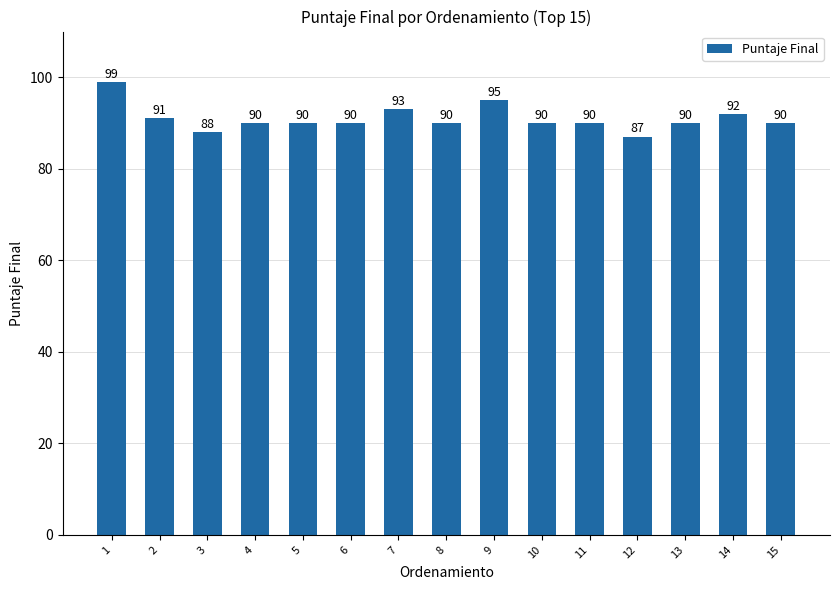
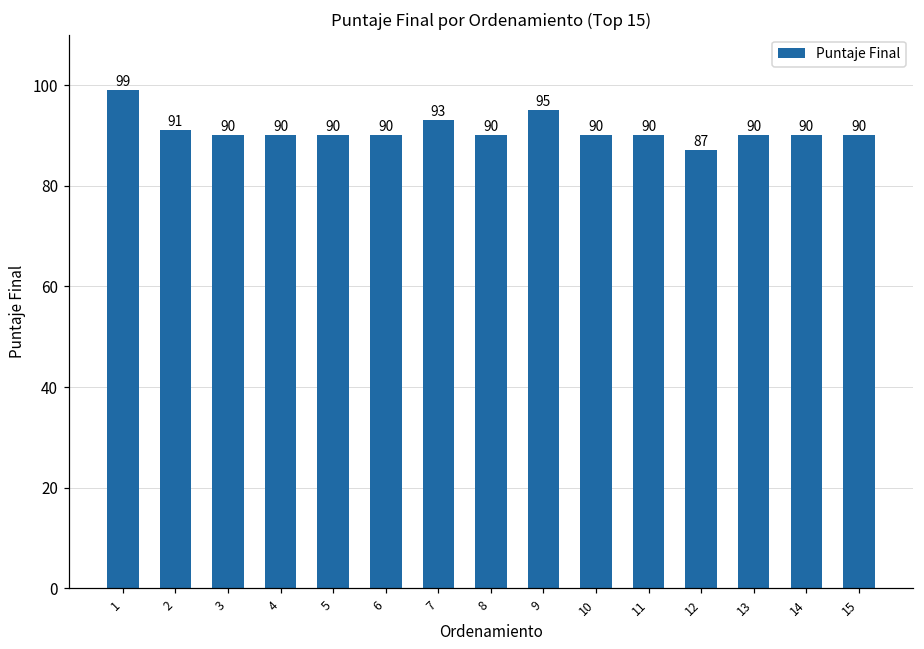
  {
    "1": 99,
    "2": 91,
-   "3": 88,
+   "3": 90,
    "4": 90,
    "5": 90,
    "6": 90,
    "7": 93,
    "8": 90,
    "9": 95,
    "10": 90,
    "11": 90,
    "12": 87,
    "13": 90,
-   "14": 92,
+   "14": 90,
    "15": 90
  }
